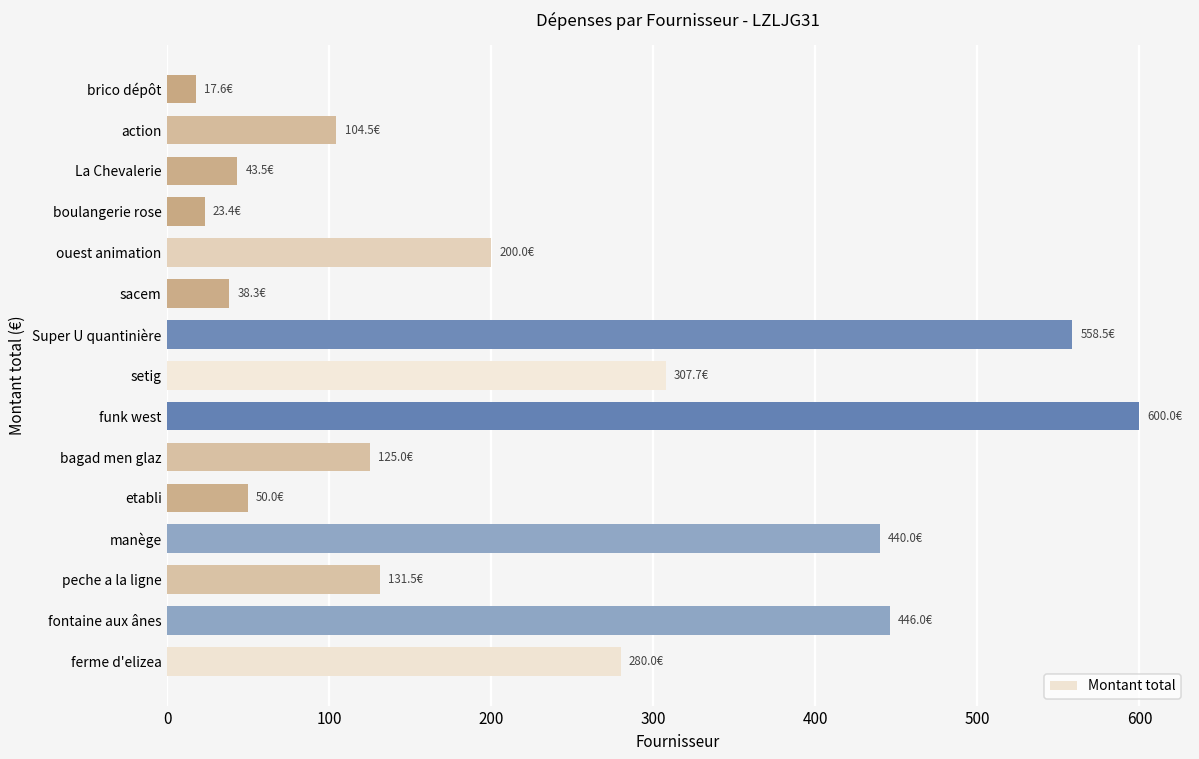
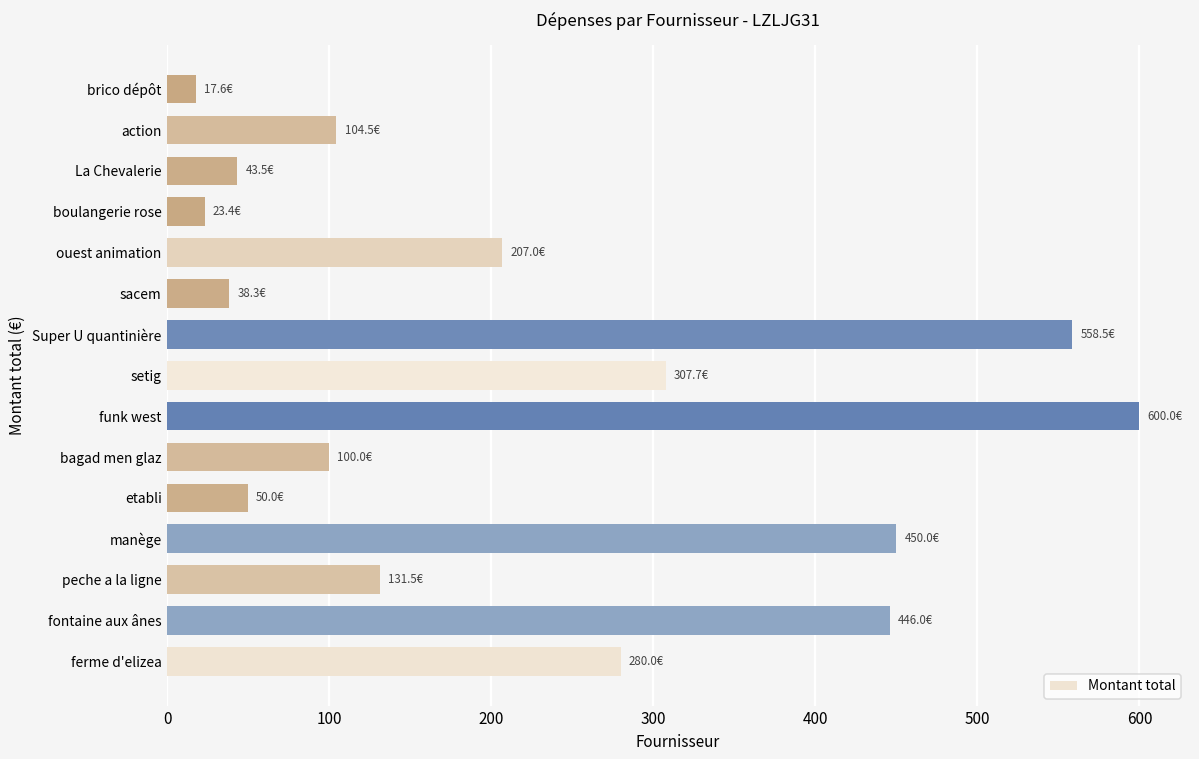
  {
    "brico dépôt": "17.6€",
    "action": "104.5€",
    "La Chevalerie": "43.5€",
    "boulangerie rose": "23.4€",
-   "ouest animation": "200.0€",
+   "ouest animation": "207.0€",
    "sacem": "38.3€",
    "Super U quantinière": "558.5€",
    "setig": "307.7€",
    "funk west": "600.0€",
-   "bagad men glaz": "125.0€",
+   "bagad men glaz": "100.0€",
    "etabli": "50.0€",
-   "manège": "440.0€",
+   "manège": "450.0€",
    "peche a la ligne": "131.5€",
    "fontaine aux ânes": "446.0€",
    "ferme d'elizea": "280.0€"
  }
